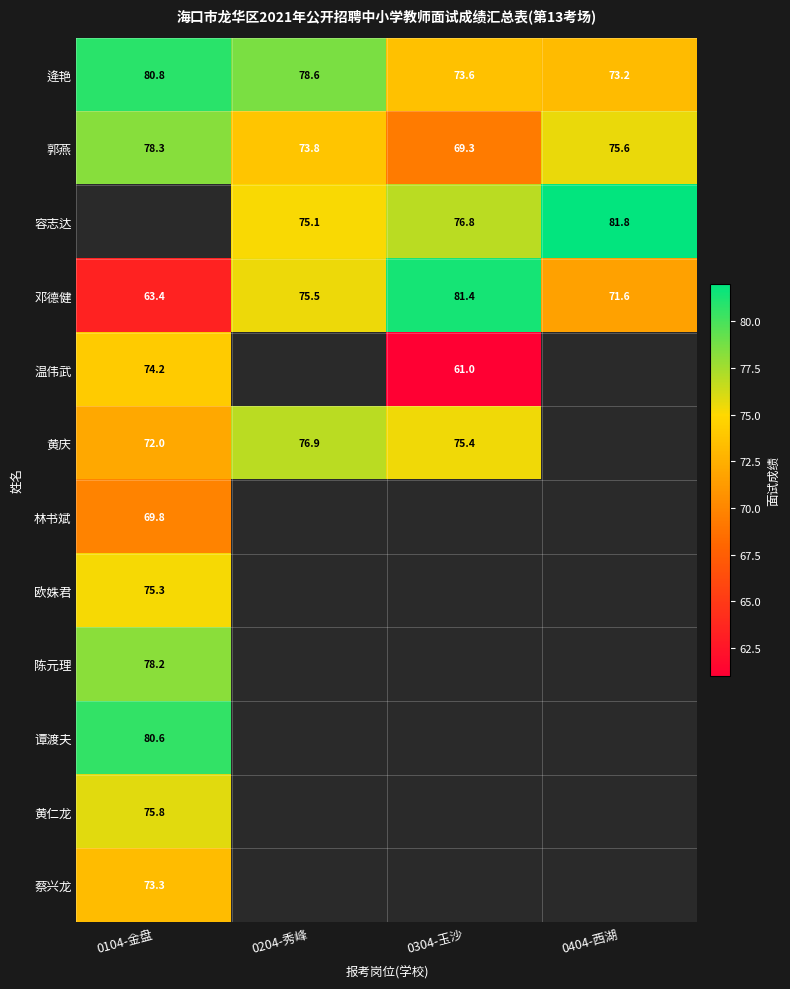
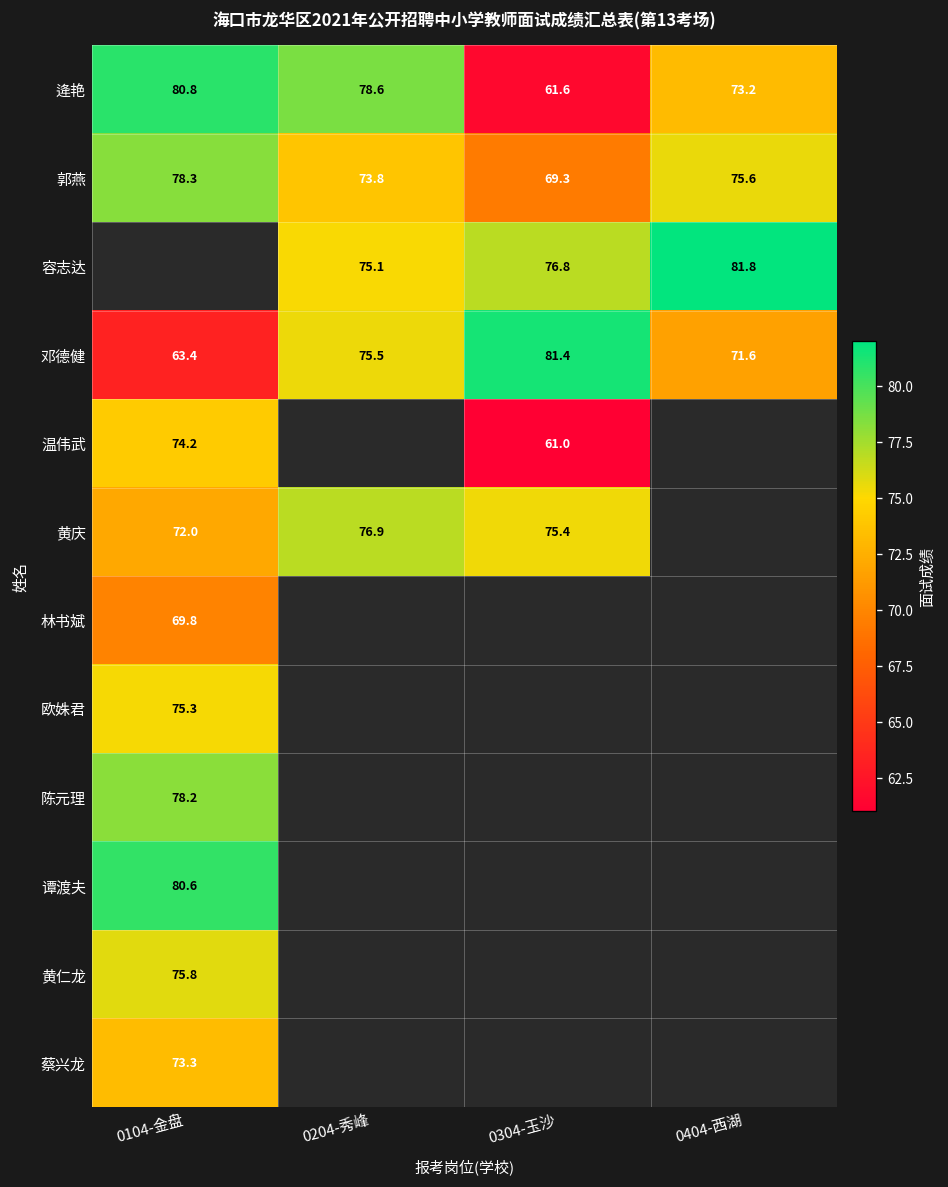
  {
    "逄艳": {
      "0104-金盘": 80.8,
      "0204-秀峰": 78.6,
-     "0304-玉沙": 73.6,
+     "0304-玉沙": 61.6,
      "0404-西湖": 73.2
    },
    "郭燕": {
      "0104-金盘": 78.3,
      "0204-秀峰": 73.8,
      "0304-玉沙": 69.3,
      "0404-西湖": 75.6
    },
    "容志达": {
      "0204-秀峰": 75.1,
      "0304-玉沙": 76.8,
      "0404-西湖": 81.8
    },
    "邓德健": {
      "0104-金盘": 63.4,
      "0204-秀峰": 75.5,
      "0304-玉沙": 81.4,
      "0404-西湖": 71.6
    },
    "温伟武": {
      "0104-金盘": 74.2,
      "0304-玉沙": 61.0
    },
    "黄庆": {
      "0104-金盘": 72.0,
      "0204-秀峰": 76.9,
      "0304-玉沙": 75.4
    },
    "林书斌": {
      "0104-金盘": 69.8
    },
    "欧姝君": {
      "0104-金盘": 75.3
    },
    "陈元理": {
      "0104-金盘": 78.2
    },
    "谭渡夫": {
      "0104-金盘": 80.6
    },
    "黄仁龙": {
      "0104-金盘": 75.8
    },
    "蔡兴龙": {
      "0104-金盘": 73.3
    }
  }
